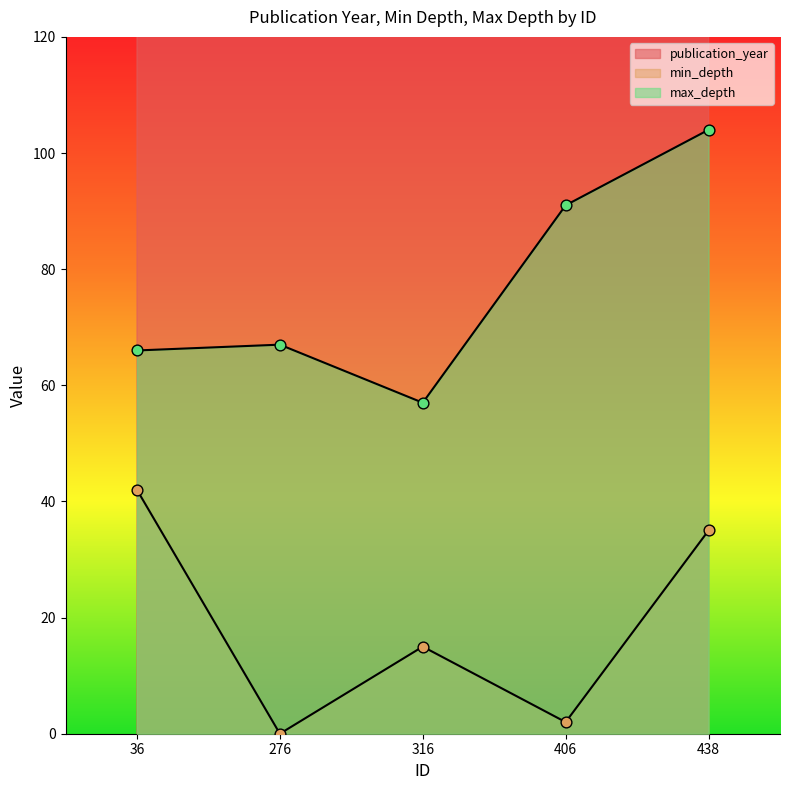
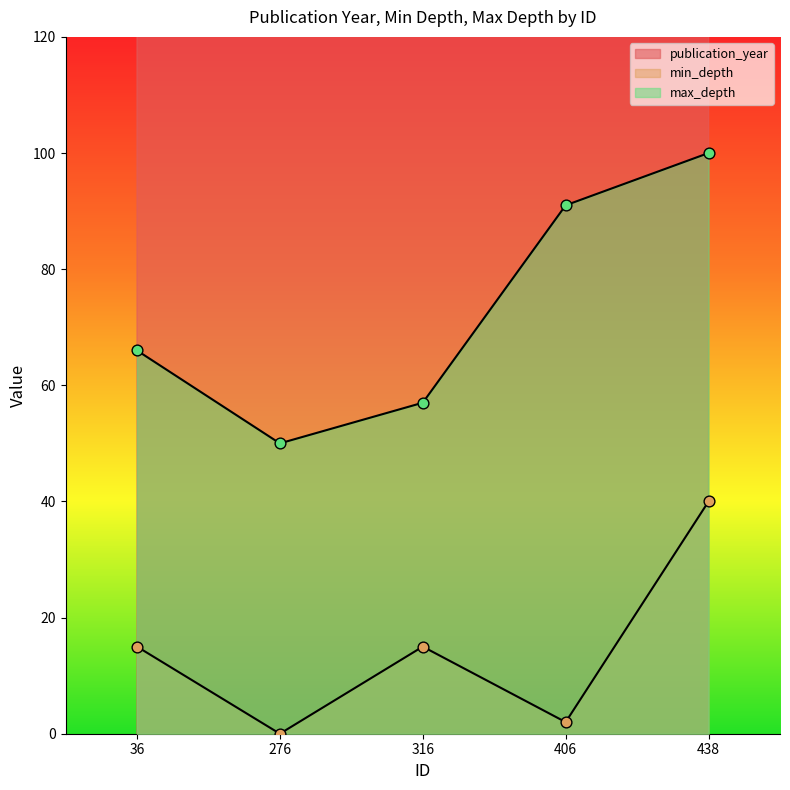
  {
    "min_depth": {
-     "36": 42,
+     "36": 15,
      "276": 0,
      "316": 15,
      "406": 2,
-     "438": 35
+     "438": 40
    },
    "max_depth": {
      "36": 66,
-     "276": 67,
+     "276": 50,
      "316": 57,
      "406": 91,
-     "438": 104
+     "438": 100
    }
  }
